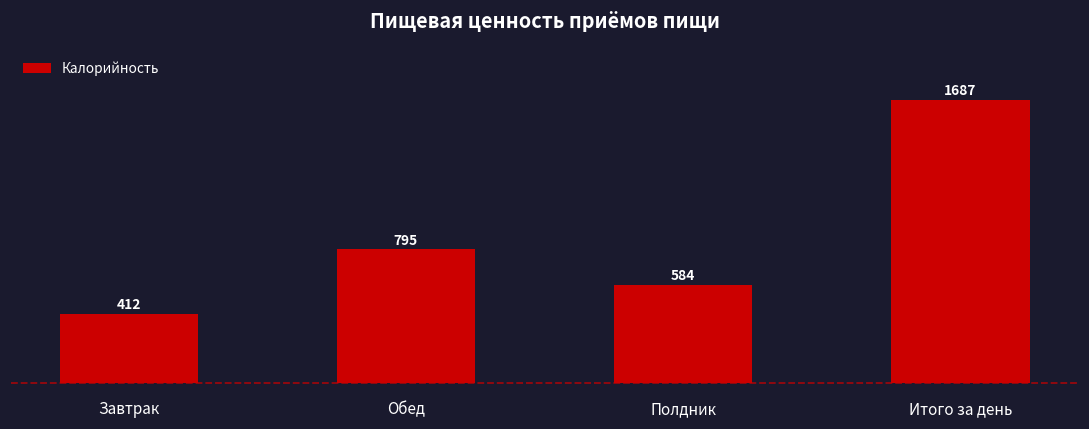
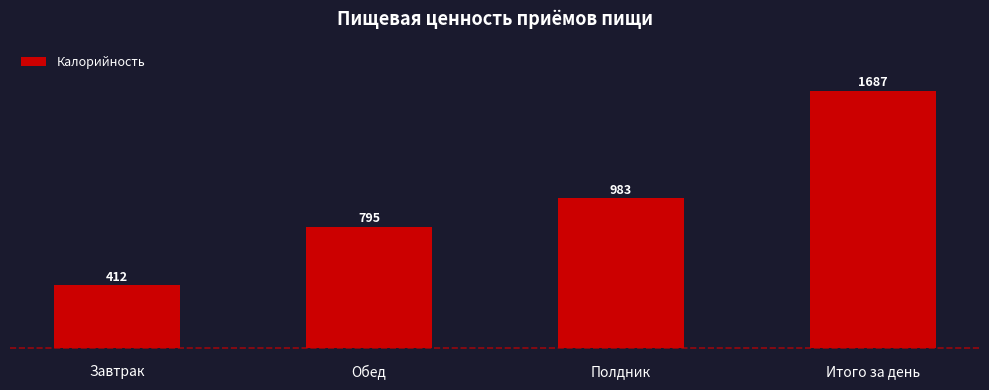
  {
    "Завтрак": 412,
    "Обед": 795,
-   "Полдник": 584,
+   "Полдник": 983,
    "Итого за день": 1687
  }
